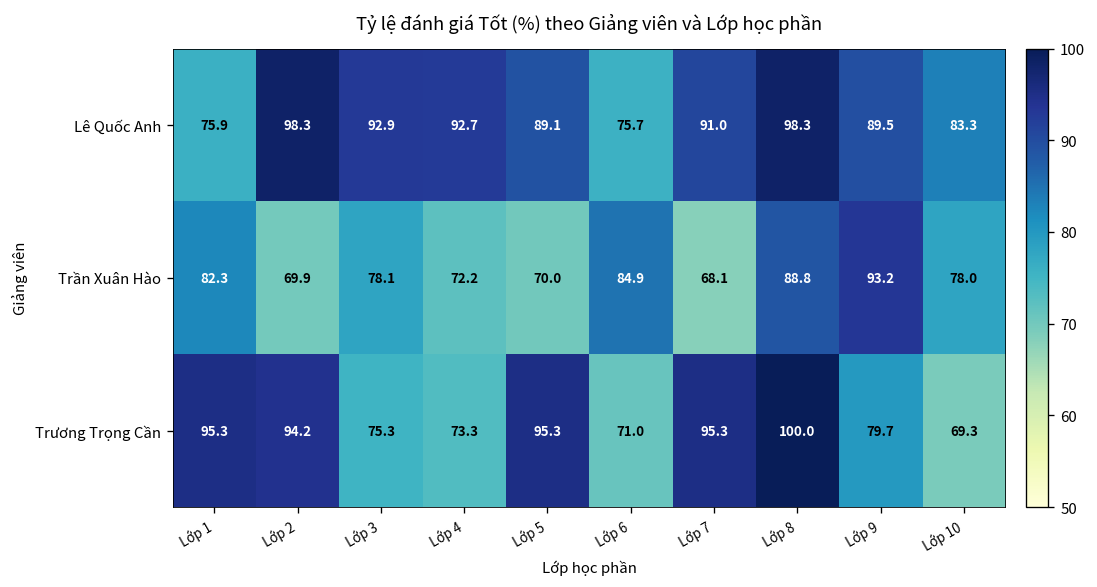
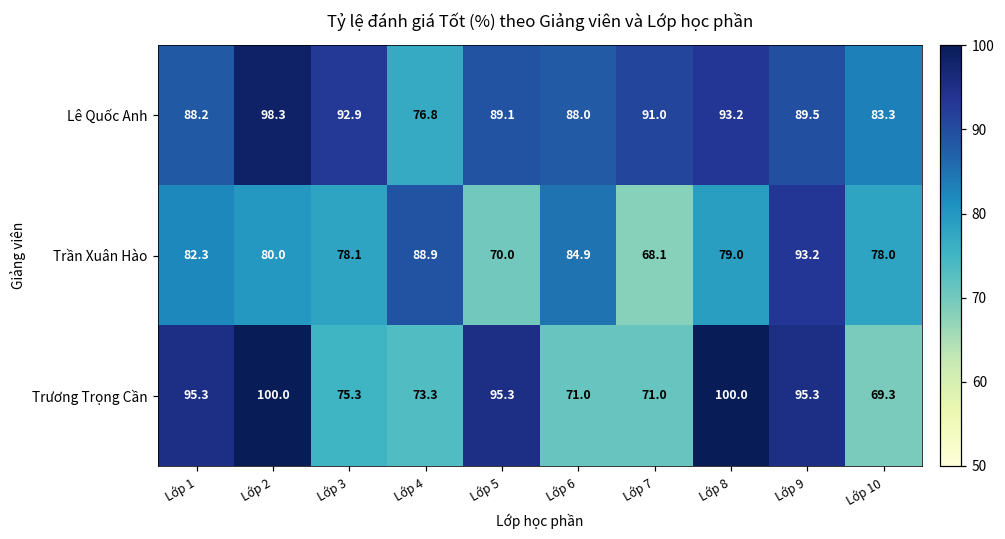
  {
    "Lê Quốc Anh": {
-     "Lớp 1": 75.9,
+     "Lớp 1": 88.2,
      "Lớp 2": 98.3,
      "Lớp 3": 92.9,
-     "Lớp 4": 92.7,
+     "Lớp 4": 76.8,
      "Lớp 5": 89.1,
-     "Lớp 6": 75.7,
+     "Lớp 6": 88.0,
      "Lớp 7": 91.0,
-     "Lớp 8": 98.3,
+     "Lớp 8": 93.2,
      "Lớp 9": 89.5,
      "Lớp 10": 83.3
    },
    "Trần Xuân Hào": {
      "Lớp 1": 82.3,
-     "Lớp 2": 69.9,
+     "Lớp 2": 80.0,
      "Lớp 3": 78.1,
-     "Lớp 4": 72.2,
+     "Lớp 4": 88.9,
      "Lớp 5": 70.0,
      "Lớp 6": 84.9,
      "Lớp 7": 68.1,
-     "Lớp 8": 88.8,
+     "Lớp 8": 79.0,
      "Lớp 9": 93.2,
      "Lớp 10": 78.0
    },
    "Trương Trọng Cần": {
      "Lớp 1": 95.3,
-     "Lớp 2": 94.2,
+     "Lớp 2": 100.0,
      "Lớp 3": 75.3,
      "Lớp 4": 73.3,
      "Lớp 5": 95.3,
      "Lớp 6": 71.0,
-     "Lớp 7": 95.3,
+     "Lớp 7": 71.0,
      "Lớp 8": 100.0,
-     "Lớp 9": 79.7,
+     "Lớp 9": 95.3,
      "Lớp 10": 69.3
    }
  }
